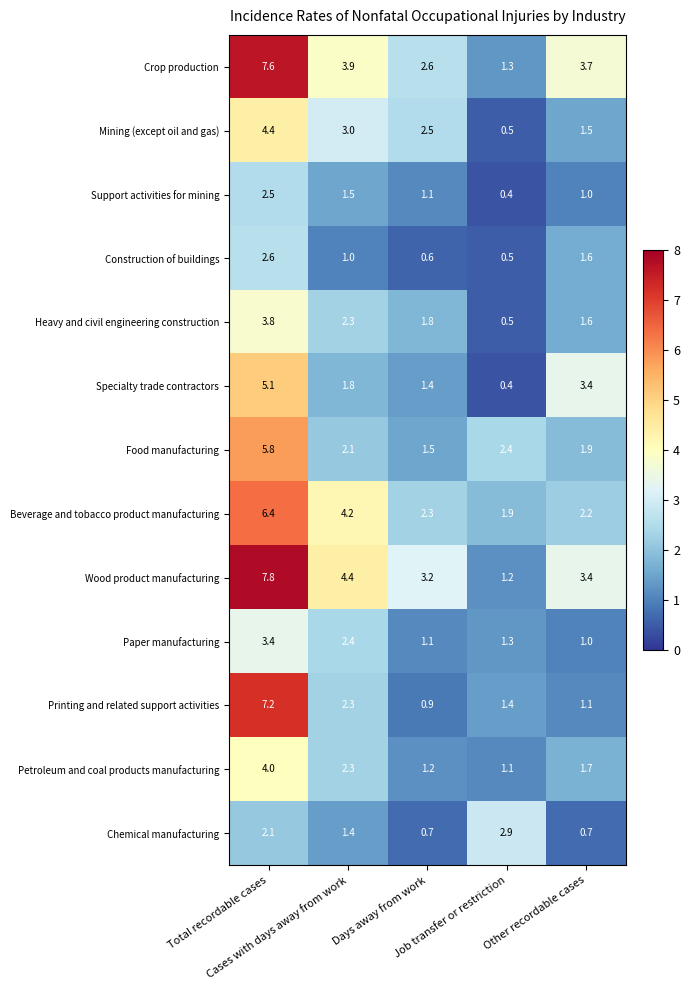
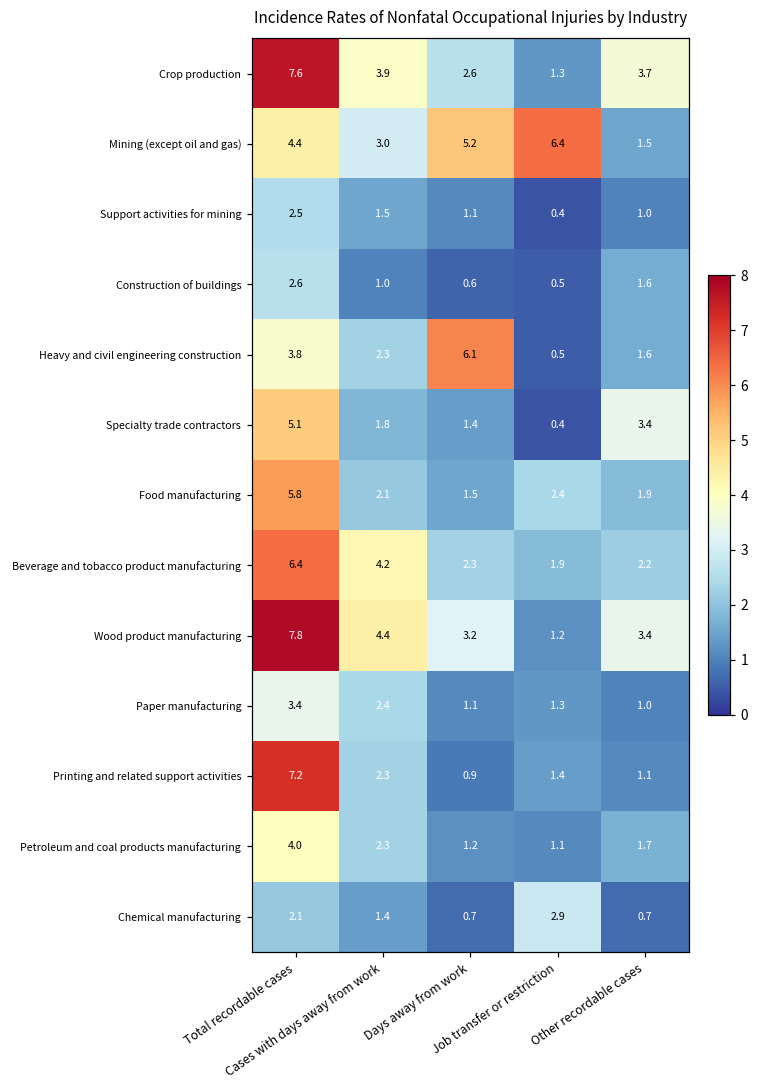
  {
    "Crop production": {
      "Total recordable cases": 7.6,
      "Cases with days away from work": 3.9,
      "Days away from work": 2.6,
      "Job transfer or restriction": 1.3,
      "Other recordable cases": 3.7
    },
    "Mining (except oil and gas)": {
      "Total recordable cases": 4.4,
      "Cases with days away from work": 3.0,
-     "Days away from work": 2.5,
-     "Job transfer or restriction": 0.5,
+     "Days away from work": 5.2,
+     "Job transfer or restriction": 6.4,
      "Other recordable cases": 1.5
    },
    "Support activities for mining": {
      "Total recordable cases": 2.5,
      "Cases with days away from work": 1.5,
      "Days away from work": 1.1,
      "Job transfer or restriction": 0.4,
      "Other recordable cases": 1.0
    },
    "Construction of buildings": {
      "Total recordable cases": 2.6,
      "Cases with days away from work": 1.0,
      "Days away from work": 0.6,
      "Job transfer or restriction": 0.5,
      "Other recordable cases": 1.6
    },
    "Heavy and civil engineering construction": {
      "Total recordable cases": 3.8,
      "Cases with days away from work": 2.3,
-     "Days away from work": 1.8,
+     "Days away from work": 6.1,
      "Job transfer or restriction": 0.5,
      "Other recordable cases": 1.6
    },
    "Specialty trade contractors": {
      "Total recordable cases": 5.1,
      "Cases with days away from work": 1.8,
      "Days away from work": 1.4,
      "Job transfer or restriction": 0.4,
      "Other recordable cases": 3.4
    },
    "Food manufacturing": {
      "Total recordable cases": 5.8,
      "Cases with days away from work": 2.1,
      "Days away from work": 1.5,
      "Job transfer or restriction": 2.4,
      "Other recordable cases": 1.9
    },
    "Beverage and tobacco product manufacturing": {
      "Total recordable cases": 6.4,
      "Cases with days away from work": 4.2,
      "Days away from work": 2.3,
      "Job transfer or restriction": 1.9,
      "Other recordable cases": 2.2
    },
    "Wood product manufacturing": {
      "Total recordable cases": 7.8,
      "Cases with days away from work": 4.4,
      "Days away from work": 3.2,
      "Job transfer or restriction": 1.2,
      "Other recordable cases": 3.4
    },
    "Paper manufacturing": {
      "Total recordable cases": 3.4,
      "Cases with days away from work": 2.4,
      "Days away from work": 1.1,
      "Job transfer or restriction": 1.3,
      "Other recordable cases": 1.0
    },
    "Printing and related support activities": {
      "Total recordable cases": 7.2,
      "Cases with days away from work": 2.3,
      "Days away from work": 0.9,
      "Job transfer or restriction": 1.4,
      "Other recordable cases": 1.1
    },
    "Petroleum and coal products manufacturing": {
      "Total recordable cases": 4.0,
      "Cases with days away from work": 2.3,
      "Days away from work": 1.2,
      "Job transfer or restriction": 1.1,
      "Other recordable cases": 1.7
    },
    "Chemical manufacturing": {
      "Total recordable cases": 2.1,
      "Cases with days away from work": 1.4,
      "Days away from work": 0.7,
      "Job transfer or restriction": 2.9,
      "Other recordable cases": 0.7
    }
  }
